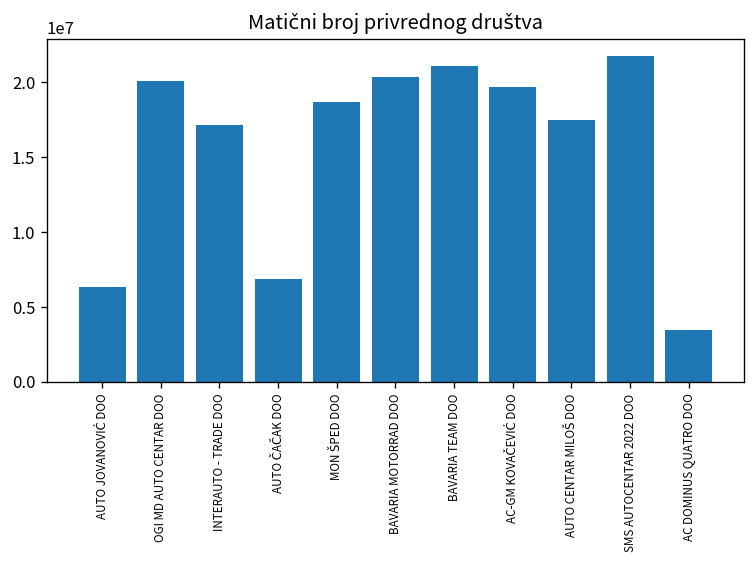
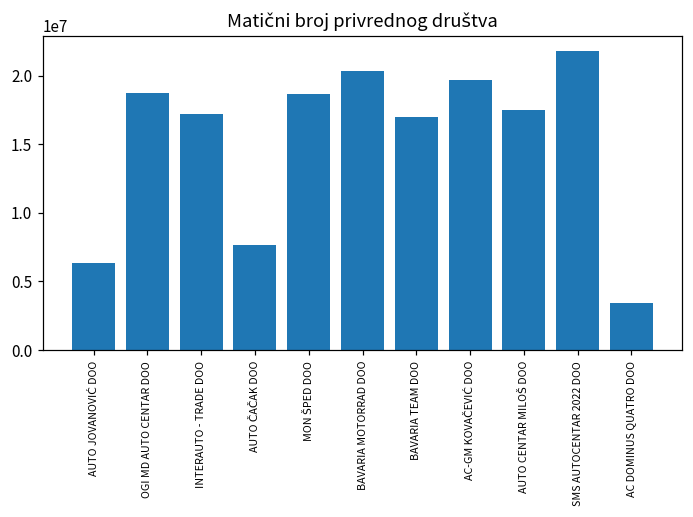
  {
    "AUTO JOVANOVIĆ DOO": 6400000,
-   "OGI MD AUTO CENTAR DOO": 20100000,
+   "OGI MD AUTO CENTAR DOO": 18700000,
    "INTERAUTO - TRADE DOO": 17200000,
-   "AUTO ČAČAK DOO": 6900000,
+   "AUTO ČAČAK DOO": 7600000,
    "MON ŠPED DOO": 18700000,
    "BAVARIA MOTORRAD DOO": 20300000,
-   "BAVARIA TEAM DOO": 21100000,
+   "BAVARIA TEAM DOO": 17000000,
    "AC-GM KOVAČEVIĆ DOO": 19700000,
    "AUTO CENTAR MILOŠ DOO": 17500000,
    "SMS AUTOCENTAR 2022 DOO": 21800000,
    "AC DOMINUS QUATRO DOO": 3500000
  }
